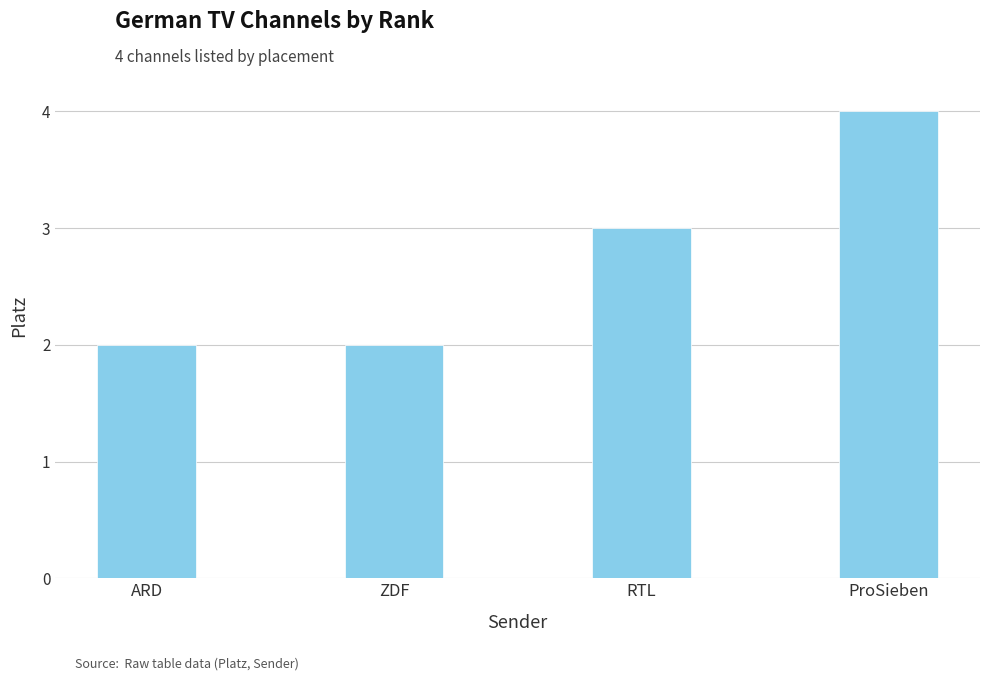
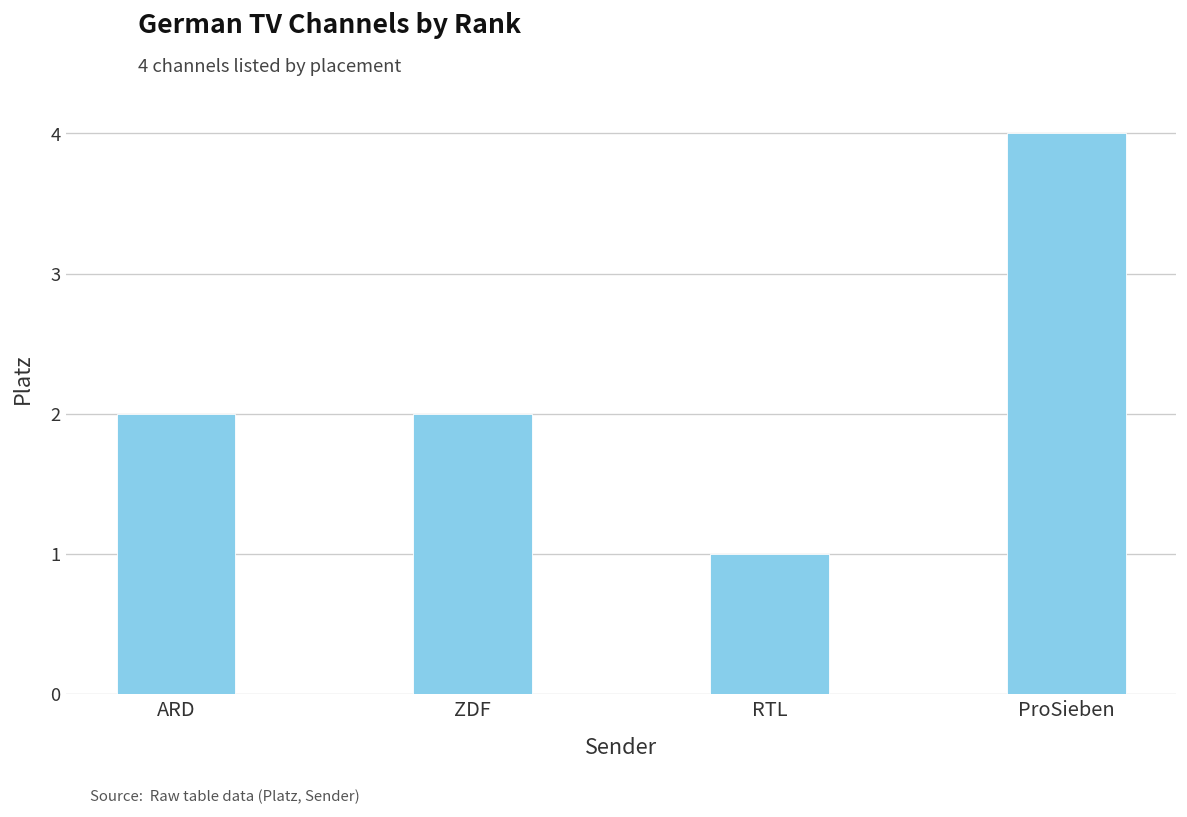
  {
    "ARD": 2,
    "ZDF": 2,
-   "RTL": 3,
+   "RTL": 1,
    "ProSieben": 4
  }
